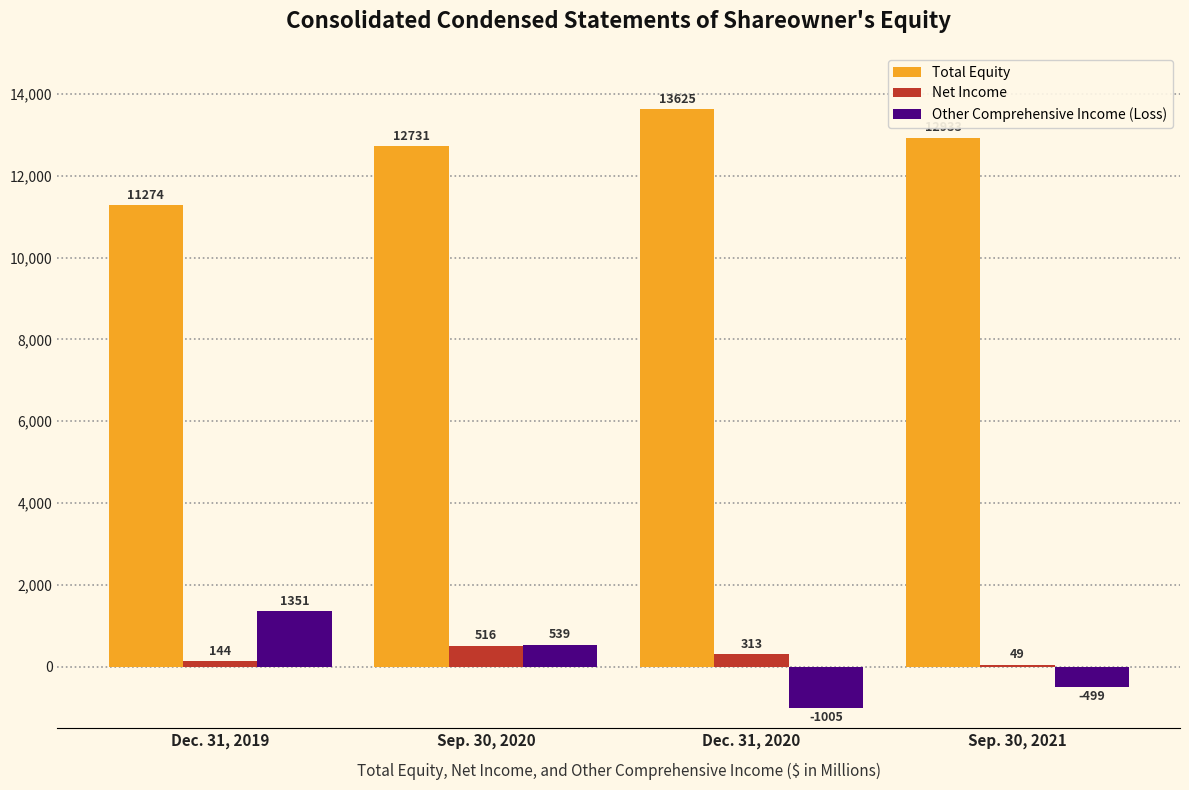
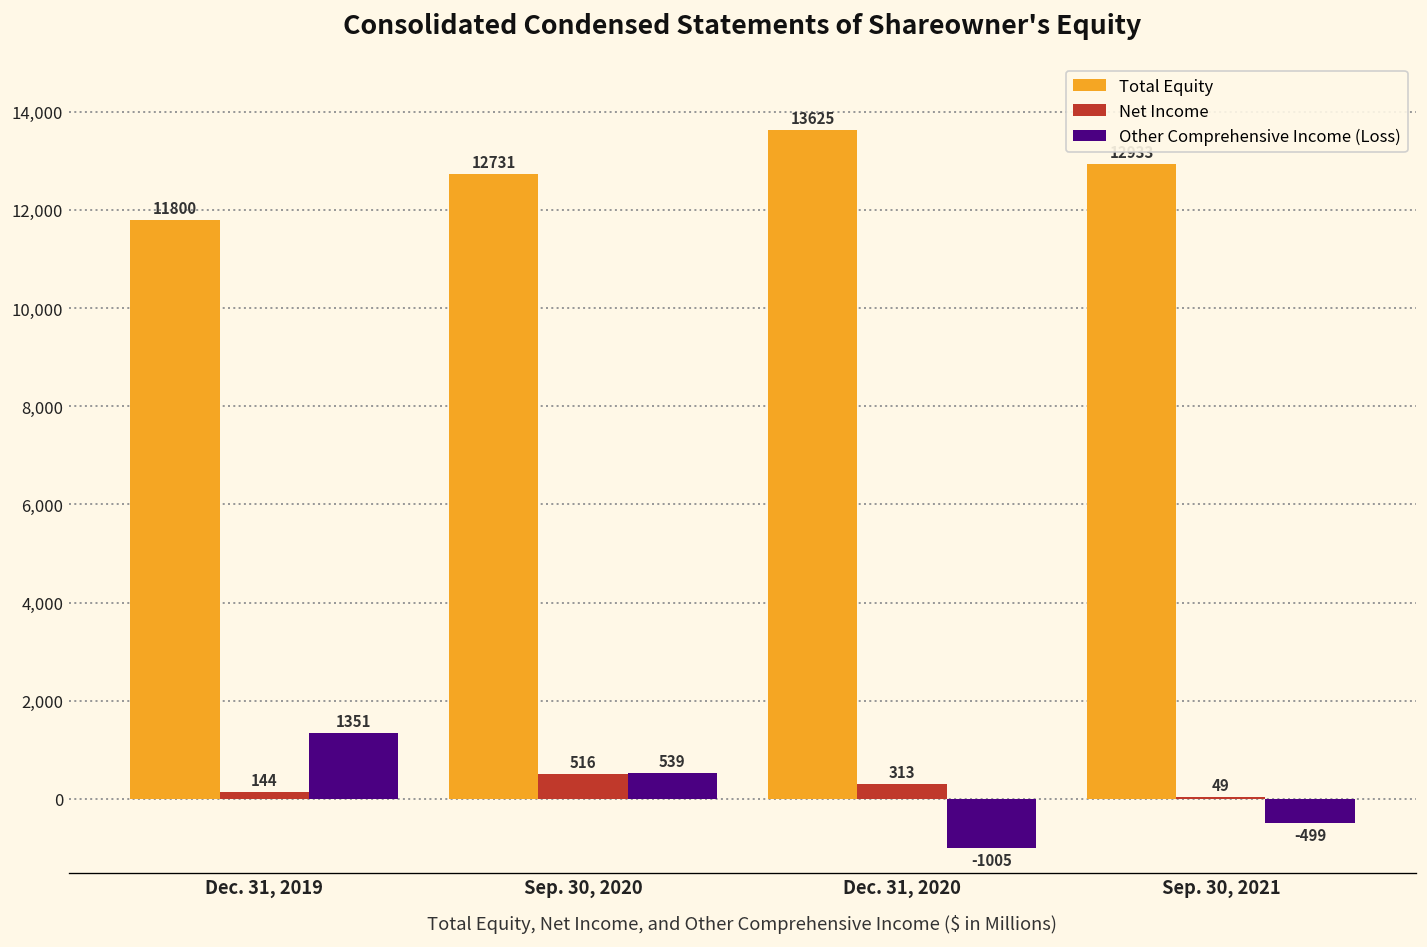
  {
    "Total Equity": {
-     "Dec. 31, 2019": 11274,
+     "Dec. 31, 2019": 11800,
      "Sep. 30, 2020": 12731,
      "Dec. 31, 2020": 13625
    },
    "Net Income": {
      "Dec. 31, 2019": 144,
      "Sep. 30, 2020": 516,
      "Dec. 31, 2020": 313,
      "Sep. 30, 2021": 49
    },
    "Other Comprehensive Income (Loss)": {
      "Dec. 31, 2019": 1351,
      "Sep. 30, 2020": 539,
      "Dec. 31, 2020": -1005,
      "Sep. 30, 2021": -499
    }
  }
